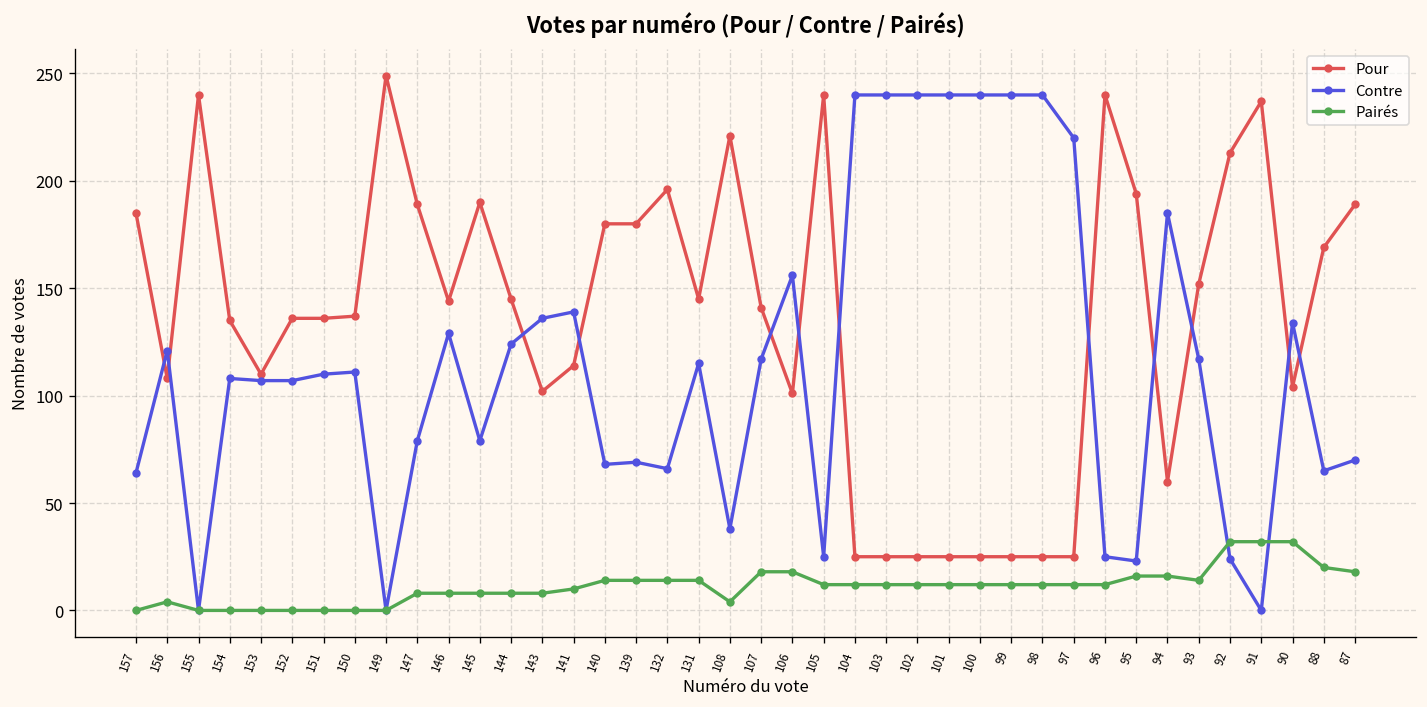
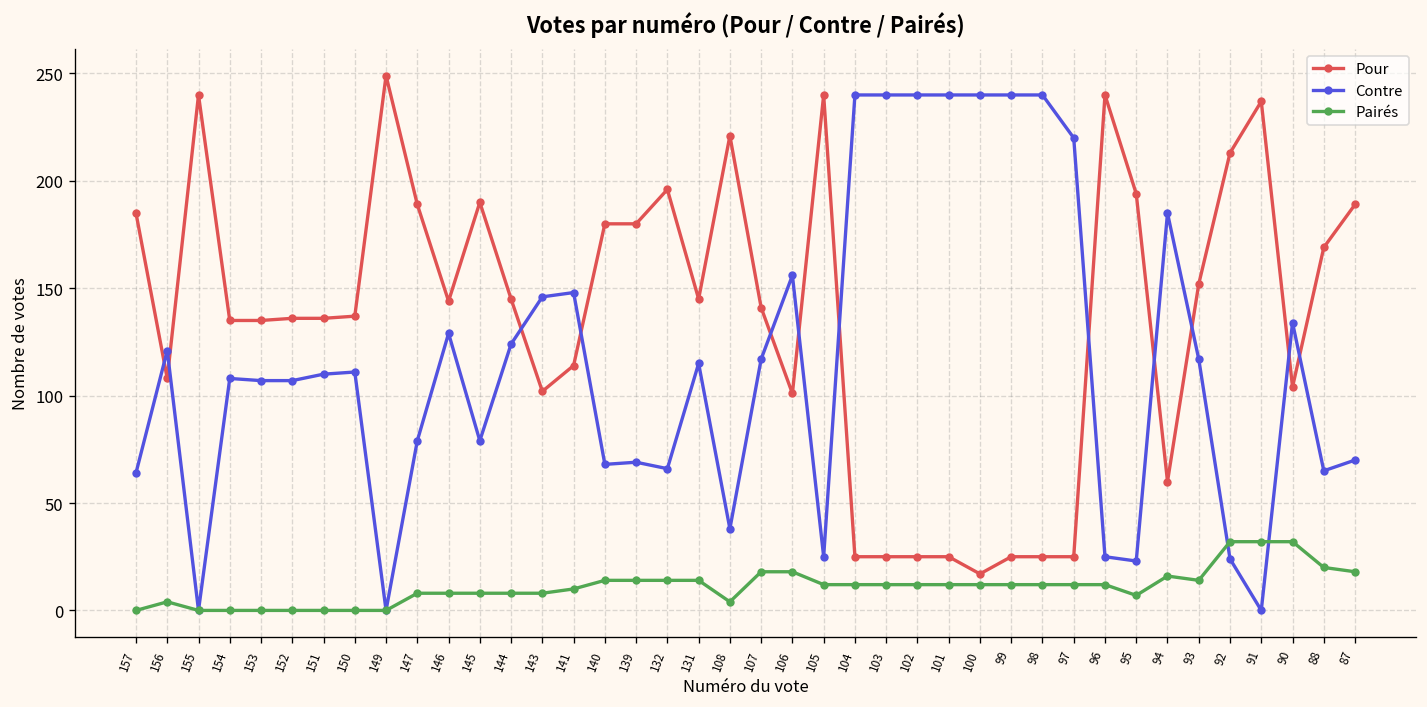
  {
    "Pour": {
      "157": 185,
      "156": 108,
      "155": 240,
      "154": 135,
-     "153": 110,
+     "153": 135,
      "152": 136,
      "151": 136,
      "150": 137,
      "149": 249,
      "147": 189,
      "146": 144,
      "145": 190,
      "144": 145,
      "143": 102,
      "141": 114,
      "140": 180,
      "139": 180,
      "132": 196,
      "131": 145,
      "108": 221,
      "107": 141,
      "106": 101,
      "105": 240,
      "104": 25,
      "103": 25,
      "102": 25,
      "101": 25,
-     "100": 25,
+     "100": 17,
      "99": 25,
      "98": 25,
      "97": 25,
      "96": 240,
      "95": 194,
      "94": 60,
      "93": 152,
      "92": 213,
      "91": 237,
      "90": 104,
      "88": 169,
      "87": 189
    },
    "Contre": {
      "157": 64,
      "156": 121,
      "154": 108,
      "153": 107,
      "152": 107,
      "151": 110,
      "150": 111,
      "147": 79,
      "146": 129,
      "145": 79,
      "144": 124,
-     "143": 136,
-     "141": 139,
+     "143": 146,
+     "141": 148,
      "140": 68,
      "139": 69,
      "132": 66,
      "131": 115,
      "108": 38,
      "107": 117,
      "106": 156,
      "105": 25,
      "104": 240,
      "103": 240,
      "102": 240,
      "101": 240,
      "100": 240,
      "99": 240,
      "98": 240,
      "97": 220,
      "96": 25,
      "95": 23,
      "94": 185,
      "93": 117,
      "92": 24,
      "91": 0,
      "90": 134,
      "88": 65,
      "87": 70
    },
    "Pairés": {
      "157": 0,
      "156": 4,
      "154": 0,
      "153": 0,
      "152": 0,
      "151": 0,
      "150": 0,
      "147": 8,
      "146": 8,
      "145": 8,
      "144": 8,
      "143": 8,
      "141": 10,
      "140": 14,
      "139": 14,
      "132": 14,
      "131": 14,
      "108": 4,
      "107": 18,
      "106": 18,
      "105": 12,
      "104": 12,
      "103": 12,
      "102": 12,
      "101": 12,
      "100": 12,
      "99": 12,
      "98": 12,
      "97": 12,
      "96": 12,
-     "95": 16,
+     "95": 7,
      "94": 16,
      "93": 14,
      "92": 32,
      "91": 32,
      "90": 32,
      "88": 20,
      "87": 18
    }
  }
